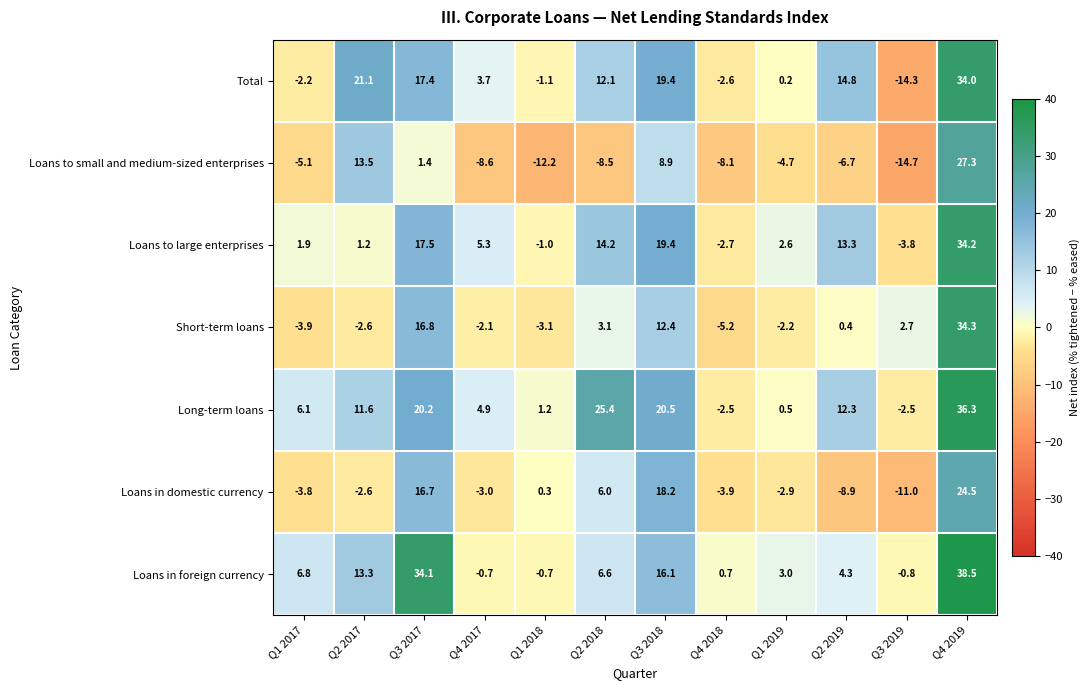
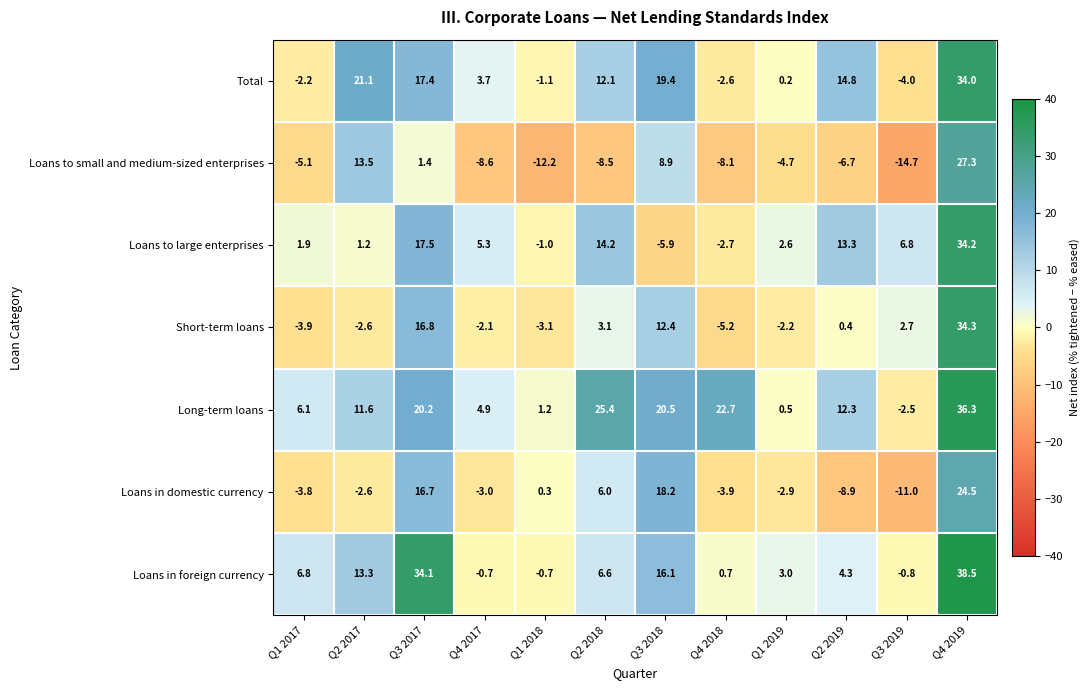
  {
    "Total": {
      "Q1 2017": -2.2,
      "Q2 2017": 21.1,
      "Q3 2017": 17.4,
      "Q4 2017": 3.7,
      "Q1 2018": -1.1,
      "Q2 2018": 12.1,
      "Q3 2018": 19.4,
      "Q4 2018": -2.6,
      "Q1 2019": 0.2,
      "Q2 2019": 14.8,
-     "Q3 2019": -14.3,
+     "Q3 2019": -4.0,
      "Q4 2019": 34.0
    },
    "Loans to small and medium-sized enterprises": {
      "Q1 2017": -5.1,
      "Q2 2017": 13.5,
      "Q3 2017": 1.4,
      "Q4 2017": -8.6,
      "Q1 2018": -12.2,
      "Q2 2018": -8.5,
      "Q3 2018": 8.9,
      "Q4 2018": -8.1,
      "Q1 2019": -4.7,
      "Q2 2019": -6.7,
      "Q3 2019": -14.7,
      "Q4 2019": 27.3
    },
    "Loans to large enterprises": {
      "Q1 2017": 1.9,
      "Q2 2017": 1.2,
      "Q3 2017": 17.5,
      "Q4 2017": 5.3,
      "Q1 2018": -1.0,
      "Q2 2018": 14.2,
-     "Q3 2018": 19.4,
+     "Q3 2018": -5.9,
      "Q4 2018": -2.7,
      "Q1 2019": 2.6,
      "Q2 2019": 13.3,
-     "Q3 2019": -3.8,
+     "Q3 2019": 6.8,
      "Q4 2019": 34.2
    },
    "Short-term loans": {
      "Q1 2017": -3.9,
      "Q2 2017": -2.6,
      "Q3 2017": 16.8,
      "Q4 2017": -2.1,
      "Q1 2018": -3.1,
      "Q2 2018": 3.1,
      "Q3 2018": 12.4,
      "Q4 2018": -5.2,
      "Q1 2019": -2.2,
      "Q2 2019": 0.4,
      "Q3 2019": 2.7,
      "Q4 2019": 34.3
    },
    "Long-term loans": {
      "Q1 2017": 6.1,
      "Q2 2017": 11.6,
      "Q3 2017": 20.2,
      "Q4 2017": 4.9,
      "Q1 2018": 1.2,
      "Q2 2018": 25.4,
      "Q3 2018": 20.5,
-     "Q4 2018": -2.5,
+     "Q4 2018": 22.7,
      "Q1 2019": 0.5,
      "Q2 2019": 12.3,
      "Q3 2019": -2.5,
      "Q4 2019": 36.3
    },
    "Loans in domestic currency": {
      "Q1 2017": -3.8,
      "Q2 2017": -2.6,
      "Q3 2017": 16.7,
      "Q4 2017": -3.0,
      "Q1 2018": 0.3,
      "Q2 2018": 6.0,
      "Q3 2018": 18.2,
      "Q4 2018": -3.9,
      "Q1 2019": -2.9,
      "Q2 2019": -8.9,
      "Q3 2019": -11.0,
      "Q4 2019": 24.5
    },
    "Loans in foreign currency": {
      "Q1 2017": 6.8,
      "Q2 2017": 13.3,
      "Q3 2017": 34.1,
      "Q4 2017": -0.7,
      "Q1 2018": -0.7,
      "Q2 2018": 6.6,
      "Q3 2018": 16.1,
      "Q4 2018": 0.7,
      "Q1 2019": 3.0,
      "Q2 2019": 4.3,
      "Q3 2019": -0.8,
      "Q4 2019": 38.5
    }
  }
